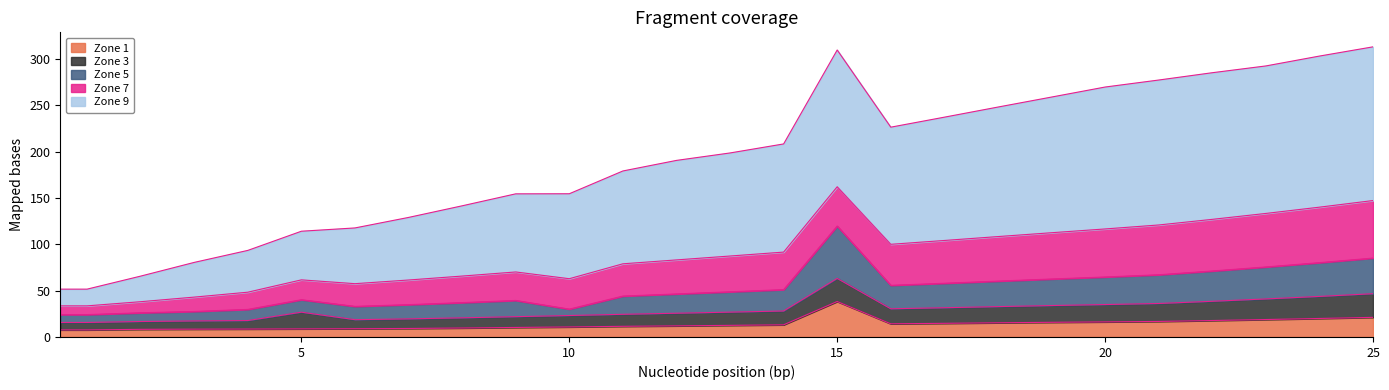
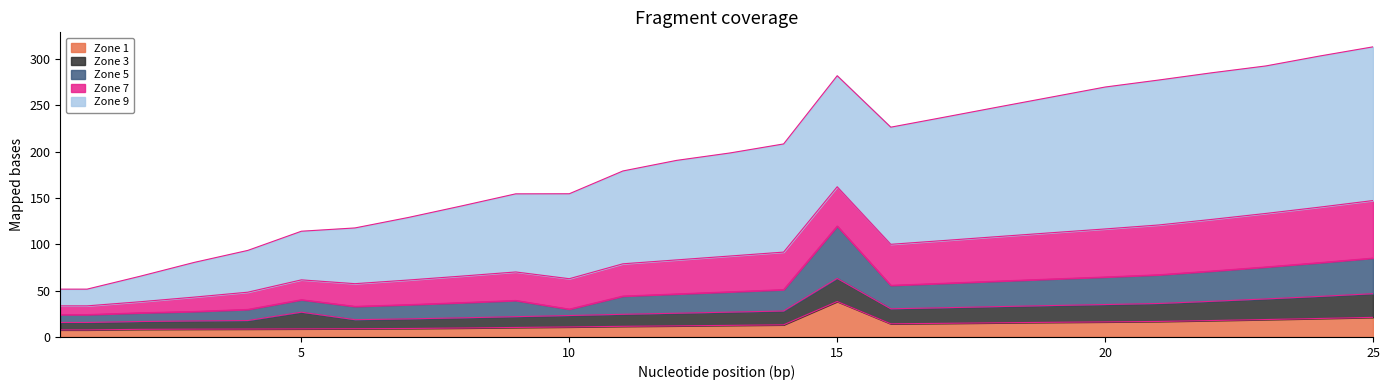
  {
    "Zone 1": {
      "5": 10,
      "10": 10,
      "15": 40,
      "20": 20,
      "25": 20
    },
    "Zone 3": {
      "5": 20,
      "10": 10,
      "15": 20,
      "20": 20,
      "25": 30
    },
    "Zone 5": {
      "5": 10,
      "10": 10,
      "15": 60,
      "20": 30,
      "25": 40
    },
    "Zone 7": {
      "5": 20,
      "10": 30,
      "15": 40,
      "20": 50,
      "25": 60
    },
    "Zone 9": {
      "5": 50,
      "10": 90,
-     "15": 150,
+     "15": 120,
      "20": 150,
      "25": 170
    }
  }
